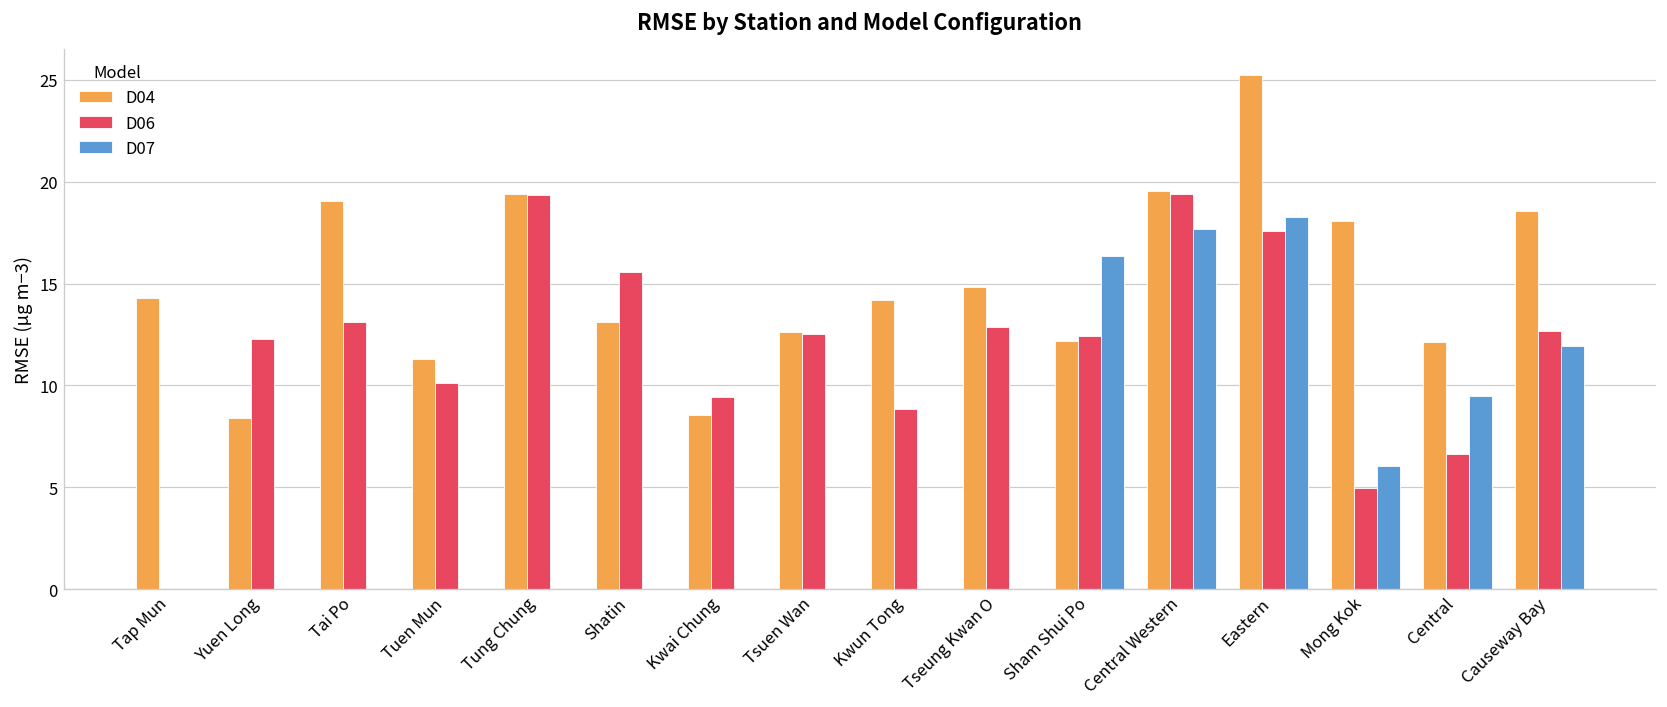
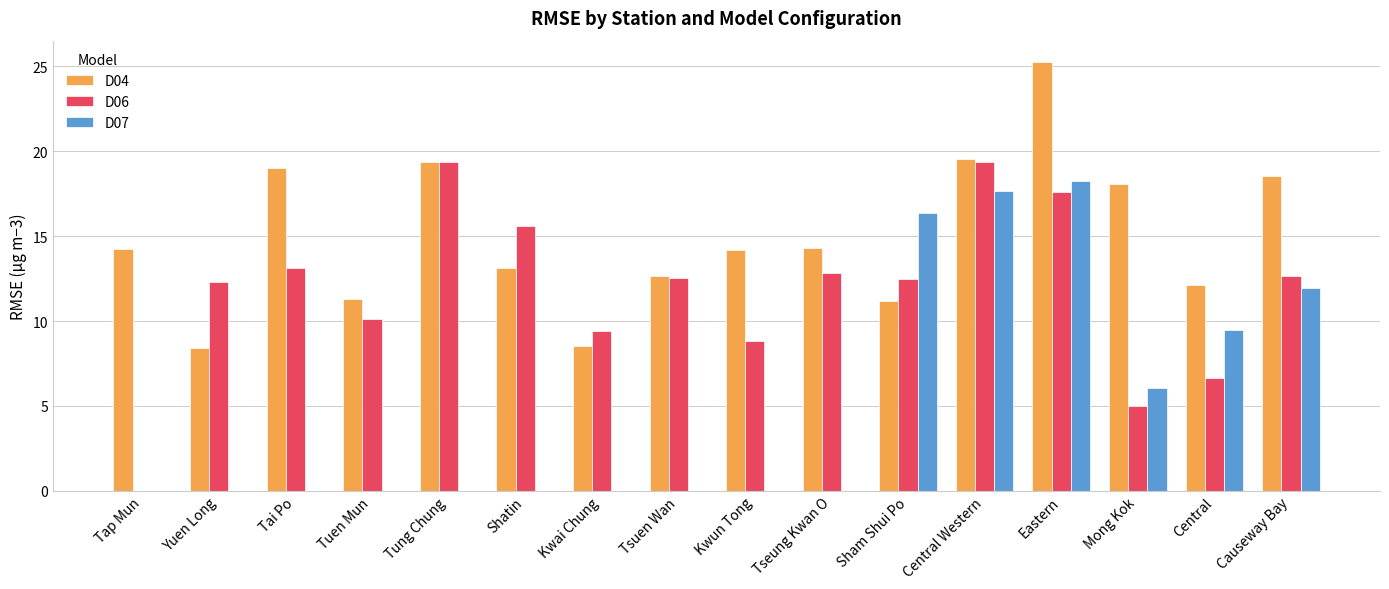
  {
    "D04": {
      "Tap Mun": 14.3,
      "Yuen Long": 8.4,
      "Tai Po": 19.0,
      "Tuen Mun": 11.3,
      "Tung Chung": 19.4,
      "Shatin": 13.1,
      "Kwai Chung": 8.6,
      "Tsuen Wan": 12.6,
      "Kwun Tong": 14.2,
-     "Tseung Kwan O": 14.8,
-     "Sham Shui Po": 12.2,
+     "Tseung Kwan O": 14.3,
+     "Sham Shui Po": 11.2,
      "Central Western": 19.6,
      "Eastern": 25.3,
      "Mong Kok": 18.1,
      "Central": 12.1,
      "Causeway Bay": 18.6
    },
    "D06": {
      "Yuen Long": 12.3,
      "Tai Po": 13.1,
      "Tuen Mun": 10.1,
      "Tung Chung": 19.4,
      "Shatin": 15.6,
      "Kwai Chung": 9.4,
      "Tsuen Wan": 12.5,
      "Kwun Tong": 8.8,
      "Tseung Kwan O": 12.9,
      "Sham Shui Po": 12.5,
      "Central Western": 19.4,
      "Eastern": 17.6,
      "Mong Kok": 5.0,
      "Central": 6.6,
      "Causeway Bay": 12.7
    }
  }
